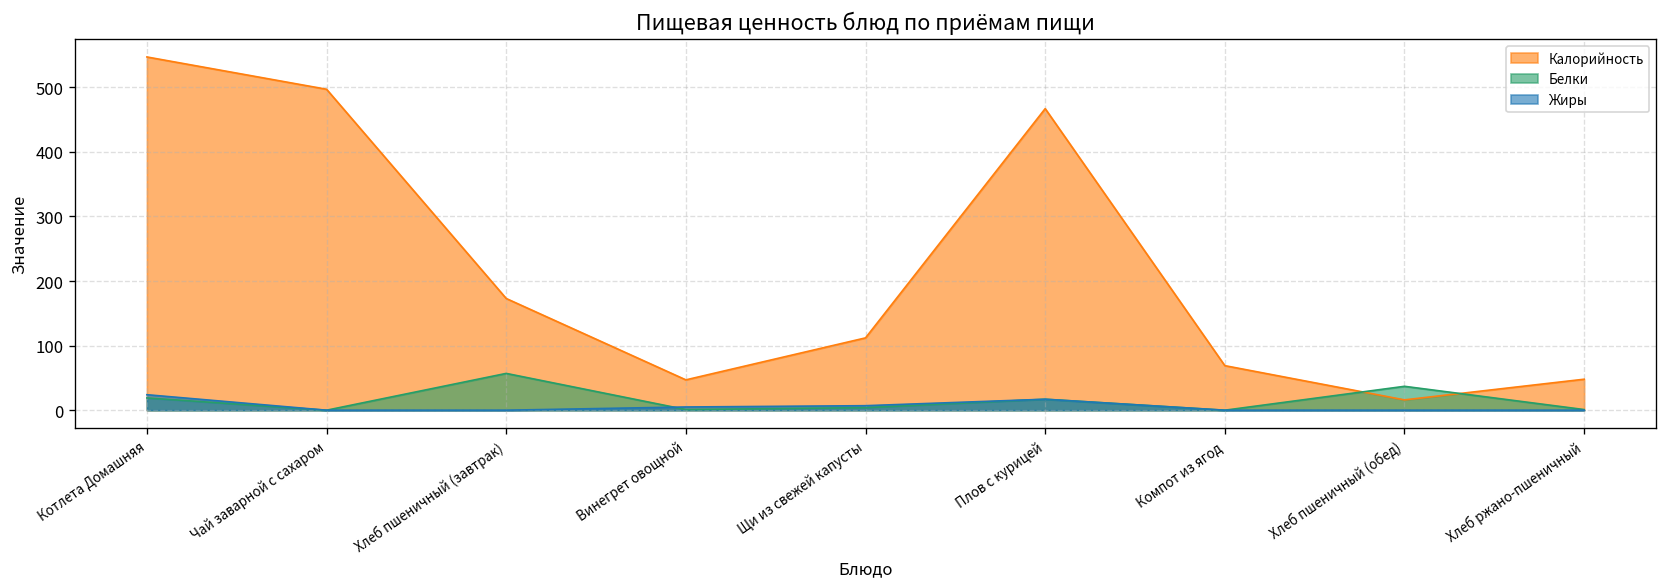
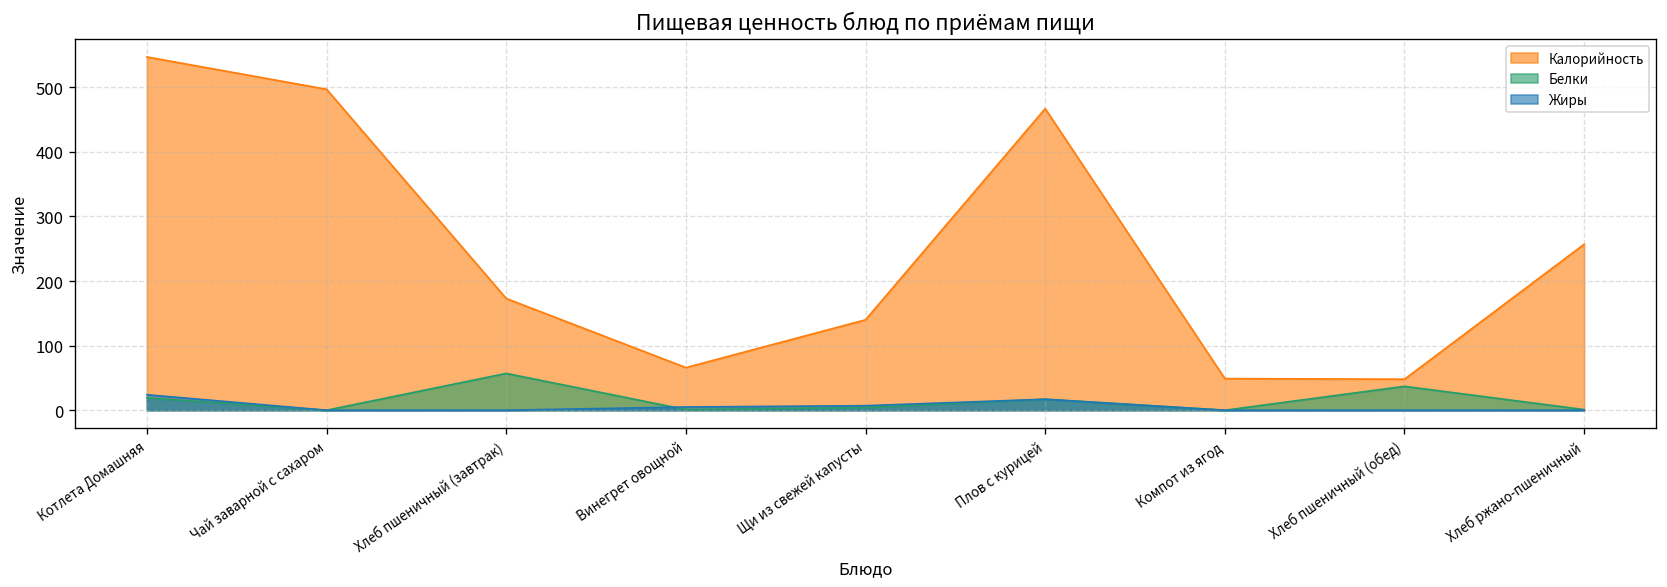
  {
    "Калорийность": {
      "Котлета Домашняя": 550,
      "Чай заварной с сахаром": 500,
      "Хлеб пшеничный (завтрак)": 170,
-     "Винегрет овощной": 50,
-     "Щи из свежей капусты": 110,
+     "Винегрет овощной": 70,
+     "Щи из свежей капусты": 140,
      "Плов с курицей": 470,
-     "Компот из ягод": 70,
-     "Хлеб пшеничный (обед)": 20,
-     "Хлеб ржано-пшеничный": 50
+     "Компот из ягод": 50,
+     "Хлеб пшеничный (обед)": 50,
+     "Хлеб ржано-пшеничный": 260
    },
    "Белки": {
      "Котлета Домашняя": 20,
      "Хлеб пшеничный (завтрак)": 60,
      "Хлеб пшеничный (обед)": 40
    },
    "Жиры": {
      "Котлета Домашняя": 20,
      "Хлеб пшеничный (завтрак)": 0,
      "Хлеб пшеничный (обед)": 0
    }
  }
